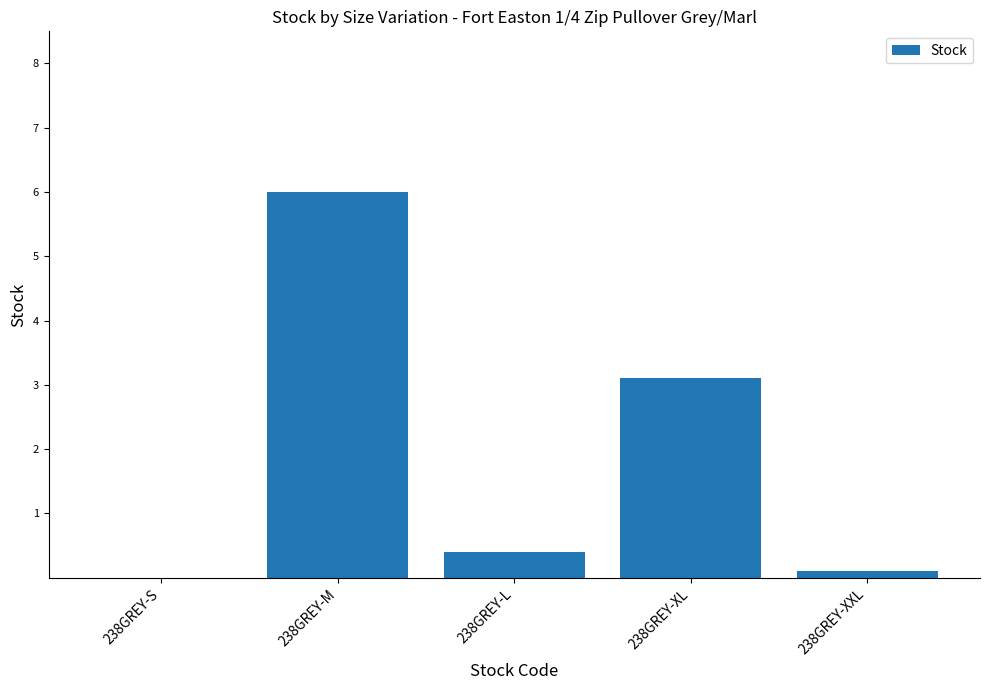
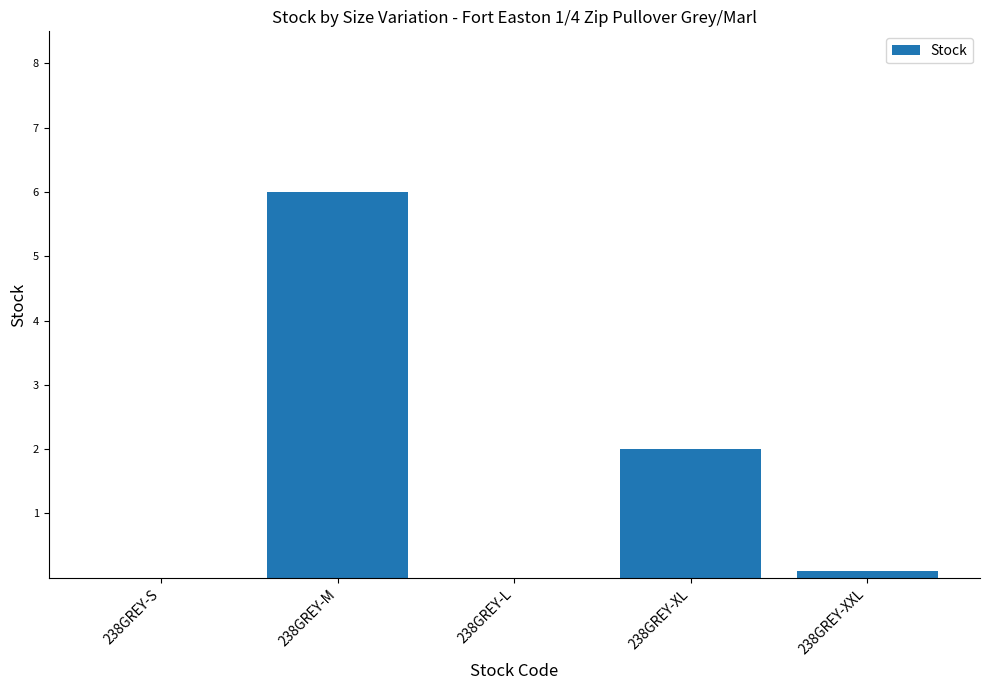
  {
    "238GREY-S": 0.0,
    "238GREY-M": 6.0,
-   "238GREY-L": 0.4,
-   "238GREY-XL": 3.1,
+   "238GREY-L": 0.0,
+   "238GREY-XL": 2.0,
    "238GREY-XXL": 0.1
  }
